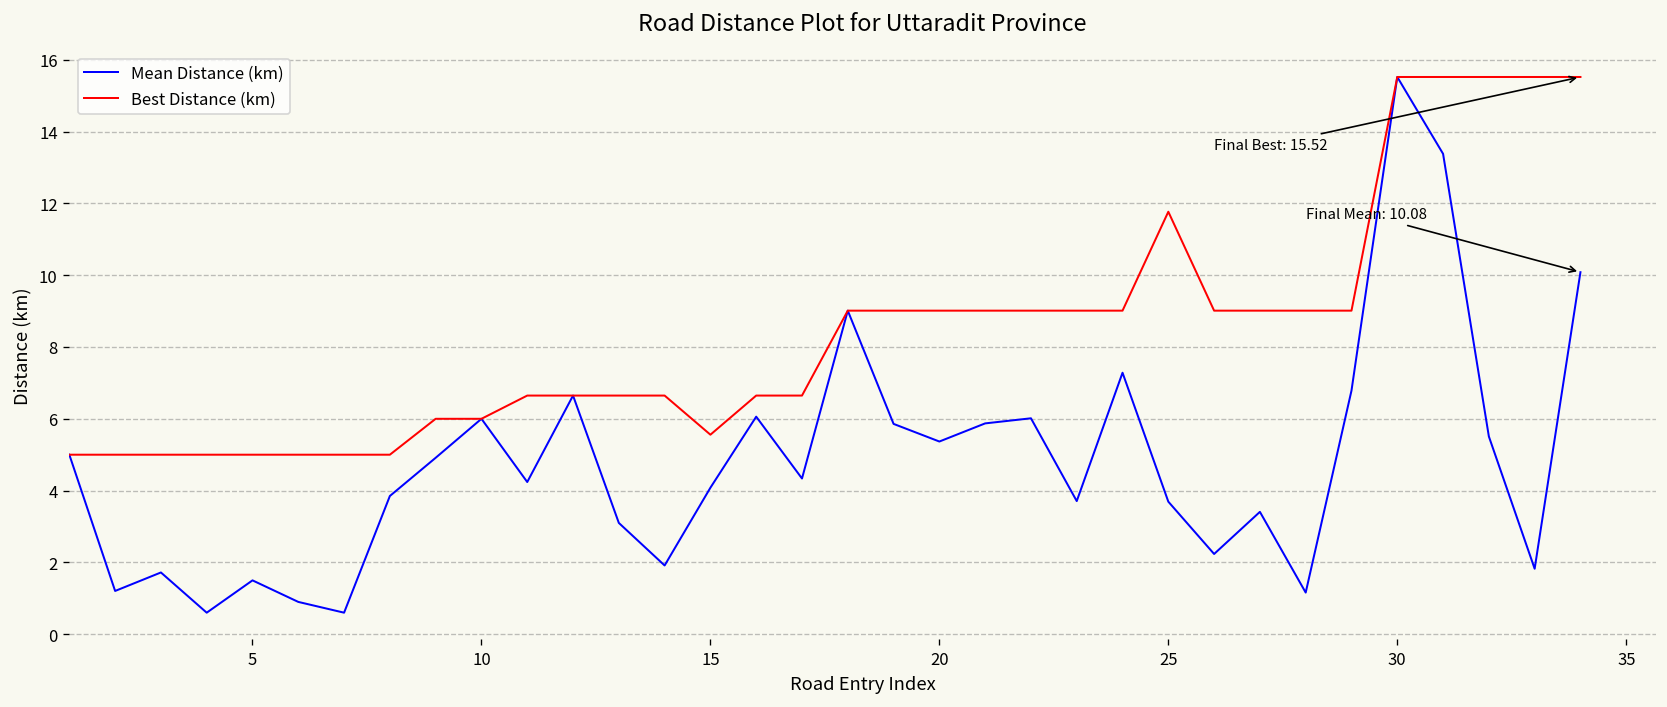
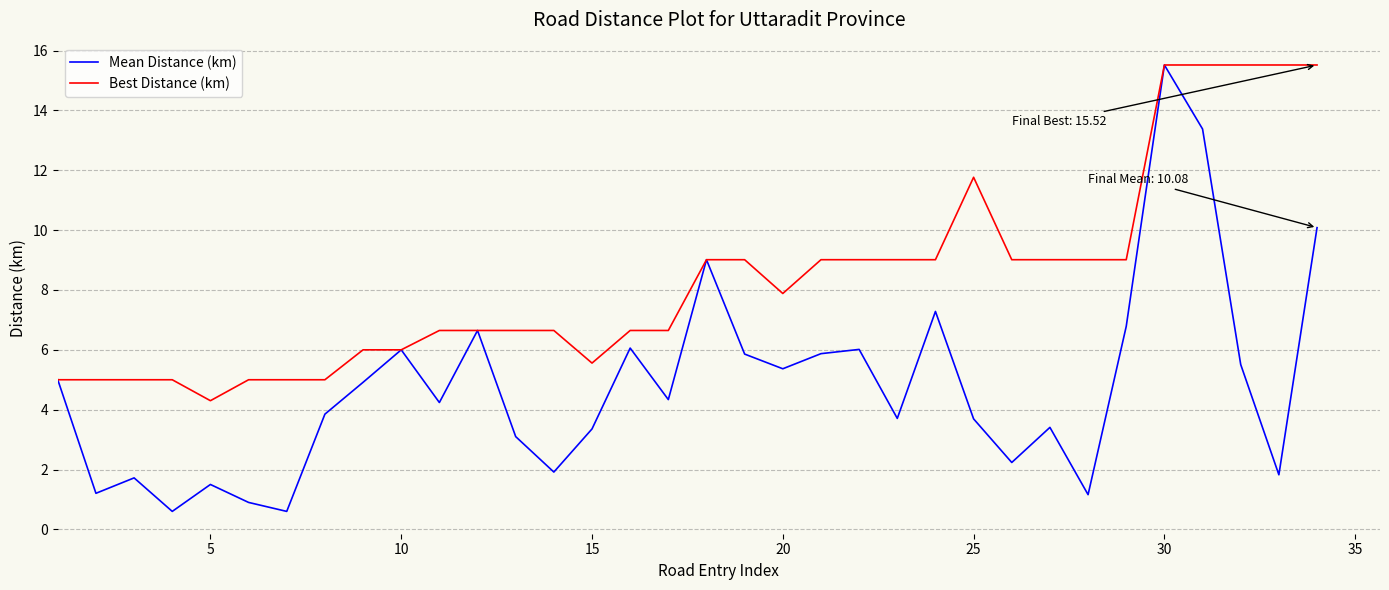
  {
    "Mean Distance (km)": {
      "5": 1.5,
-     "15": 4.1,
+     "15": 3.4,
      "20": 5.4,
      "25": 3.7
    },
    "Best Distance (km)": {
-     "5": 5.0,
+     "5": 4.3,
      "15": 5.6,
-     "20": 9.0,
+     "20": 7.9,
      "25": 11.8
    }
  }
